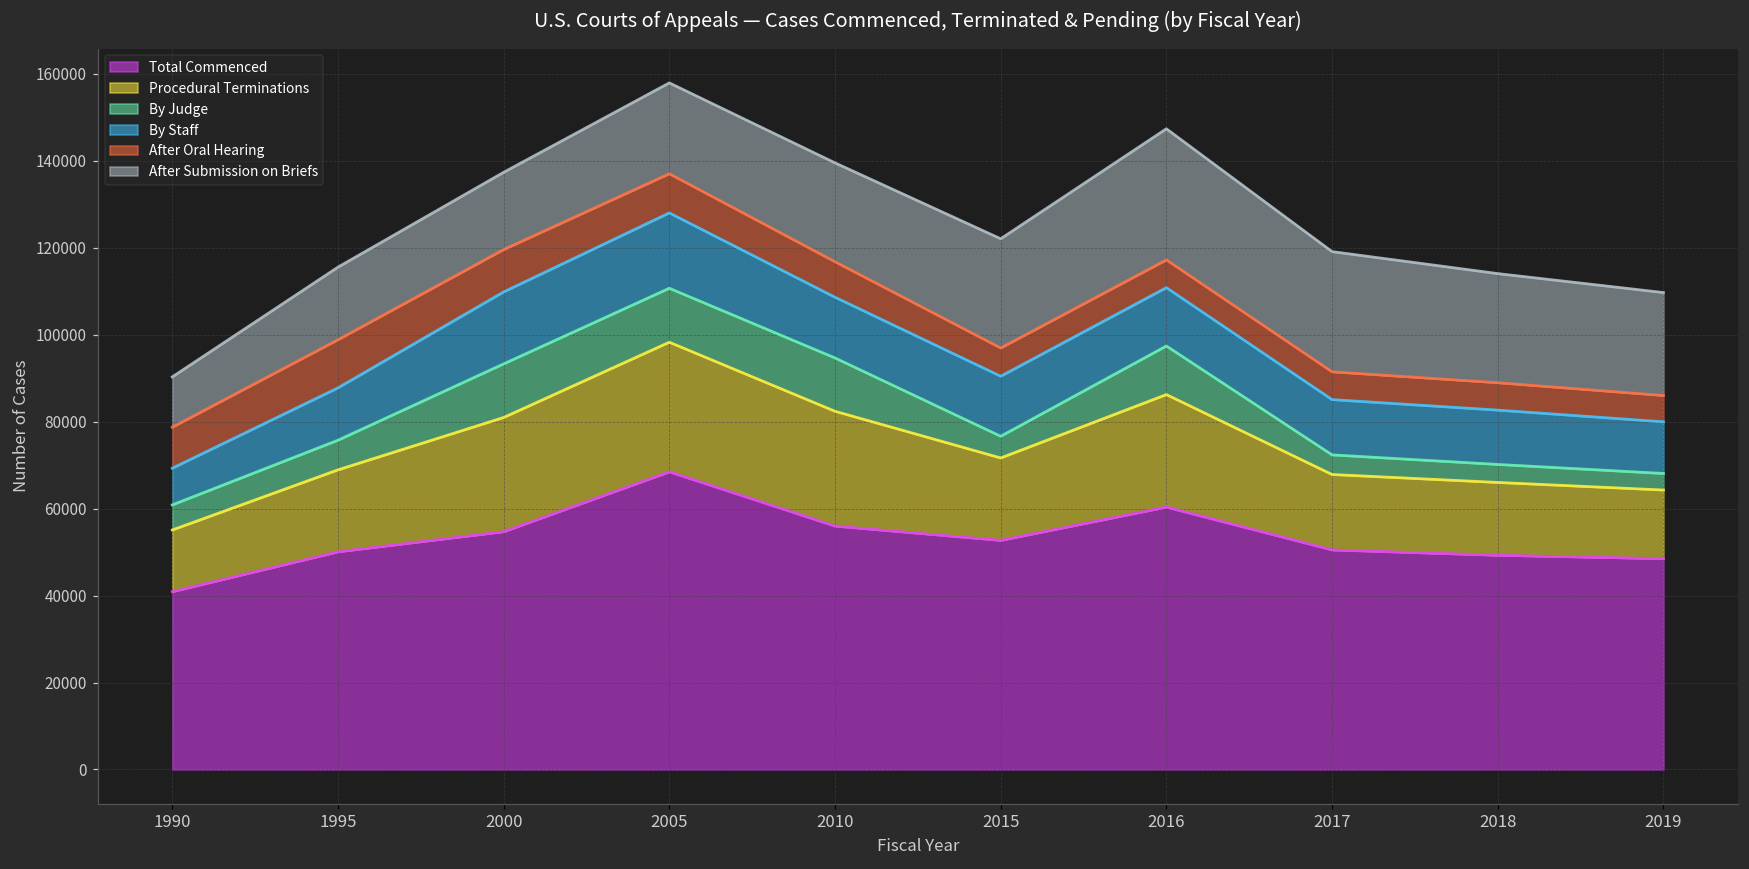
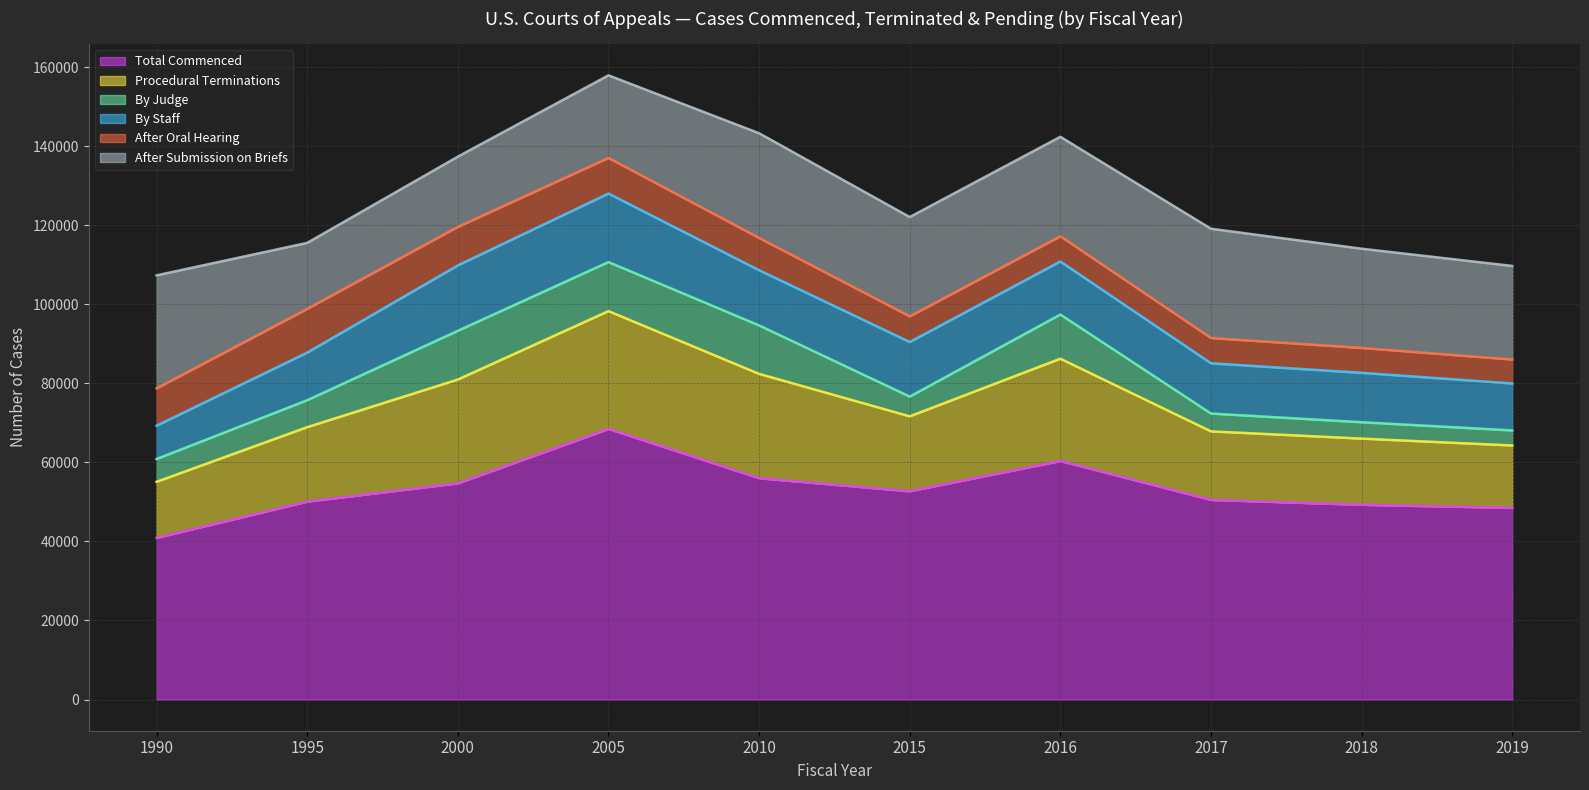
  {
    "Total Commenced": {
      "1990": 41000,
      "1995": 50000,
      "2000": 55000,
      "2005": 68000,
      "2010": 56000,
      "2015": 53000,
      "2016": 60000,
      "2017": 51000,
      "2018": 49000,
      "2019": 48000
    },
    "Procedural Terminations": {
      "1990": 14000,
      "1995": 19000,
      "2000": 26000,
      "2005": 30000,
      "2010": 26000,
      "2015": 19000,
      "2016": 26000,
      "2017": 17000,
      "2018": 17000,
      "2019": 16000
    },
    "By Judge": {
      "1990": 6000,
      "1995": 7000,
      "2000": 12000,
      "2005": 12000,
      "2010": 12000,
      "2015": 5000,
      "2016": 11000,
      "2017": 5000,
      "2018": 4000,
      "2019": 4000
    },
    "By Staff": {
      "1990": 8000,
      "1995": 12000,
      "2000": 17000,
      "2005": 17000,
      "2010": 14000,
      "2015": 14000,
      "2016": 13000,
      "2017": 13000,
      "2018": 12000,
      "2019": 12000
    },
    "After Oral Hearing": {
      "1990": 9000,
      "1995": 11000,
      "2000": 10000,
      "2005": 9000,
      "2010": 8000,
      "2015": 6000,
      "2016": 6000,
      "2017": 6000,
      "2018": 6000,
      "2019": 6000
    },
    "After Submission on Briefs": {
-     "1990": 12000,
+     "1990": 29000,
      "1995": 17000,
      "2000": 18000,
      "2005": 21000,
-     "2010": 23000,
+     "2010": 26000,
      "2015": 25000,
-     "2016": 30000,
+     "2016": 25000,
      "2017": 28000,
      "2018": 25000,
      "2019": 24000
    }
  }
